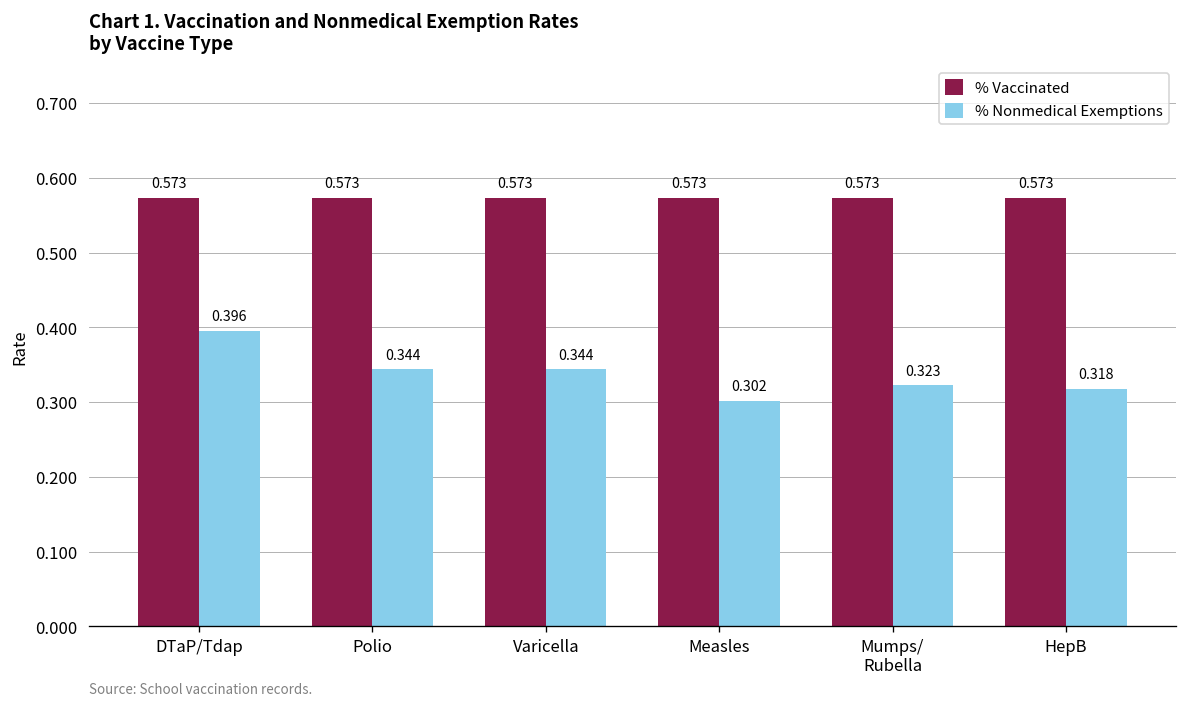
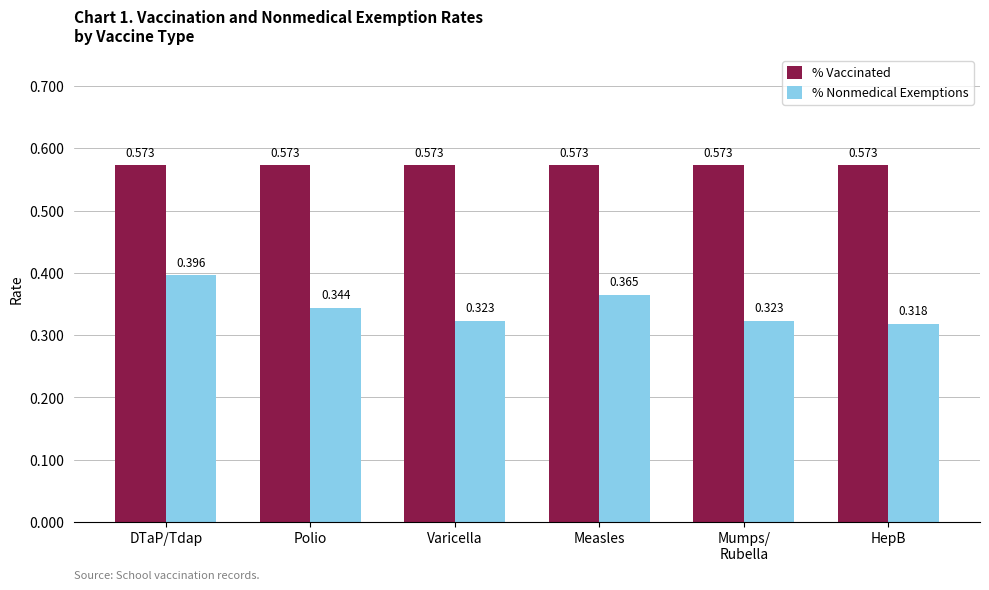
  {
    "% Vaccinated": {
      "DTaP/Tdap": 0.573,
      "Polio": 0.573,
      "Varicella": 0.573,
      "Measles": 0.573,
      "Mumps/ Rubella": 0.573,
      "HepB": 0.573
    },
    "% Nonmedical Exemptions": {
      "DTaP/Tdap": 0.396,
      "Polio": 0.344,
-     "Varicella": 0.344,
-     "Measles": 0.302,
+     "Varicella": 0.323,
+     "Measles": 0.365,
      "Mumps/ Rubella": 0.323,
      "HepB": 0.318
    }
  }
